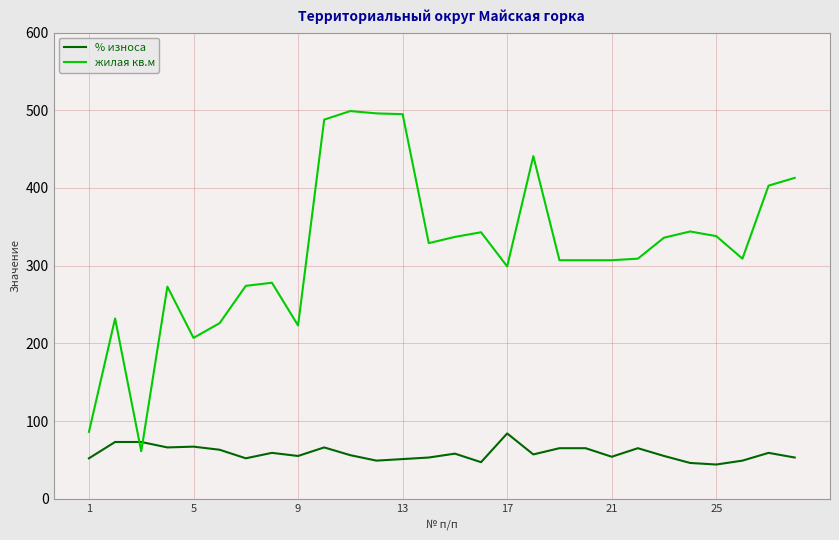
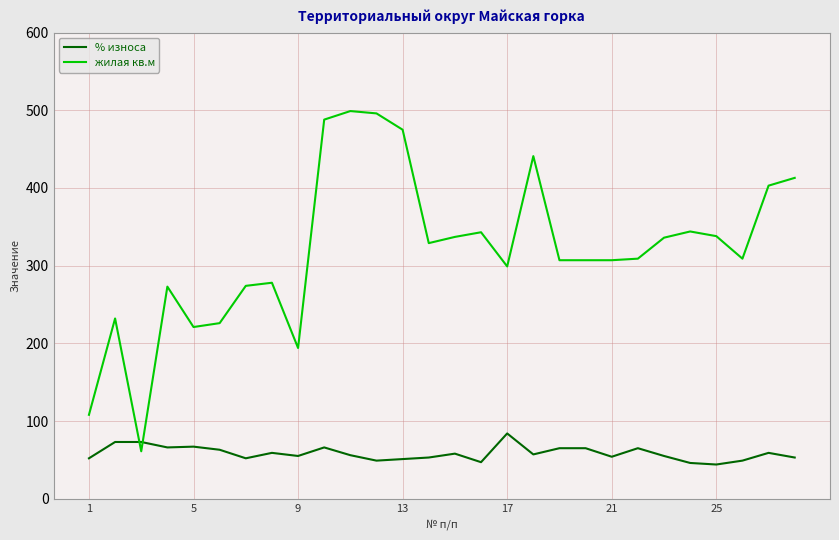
  {
    "% износа": {
      "1": 50,
      "5": 70,
      "9": 60,
      "13": 50,
      "17": 80,
      "21": 50,
      "25": 40
    },
    "жилая кв.м": {
-     "1": 90,
-     "5": 210,
-     "9": 220,
-     "13": 500,
+     "1": 110,
+     "5": 220,
+     "9": 190,
+     "13": 480,
      "17": 300,
      "21": 310,
      "25": 340
    }
  }
